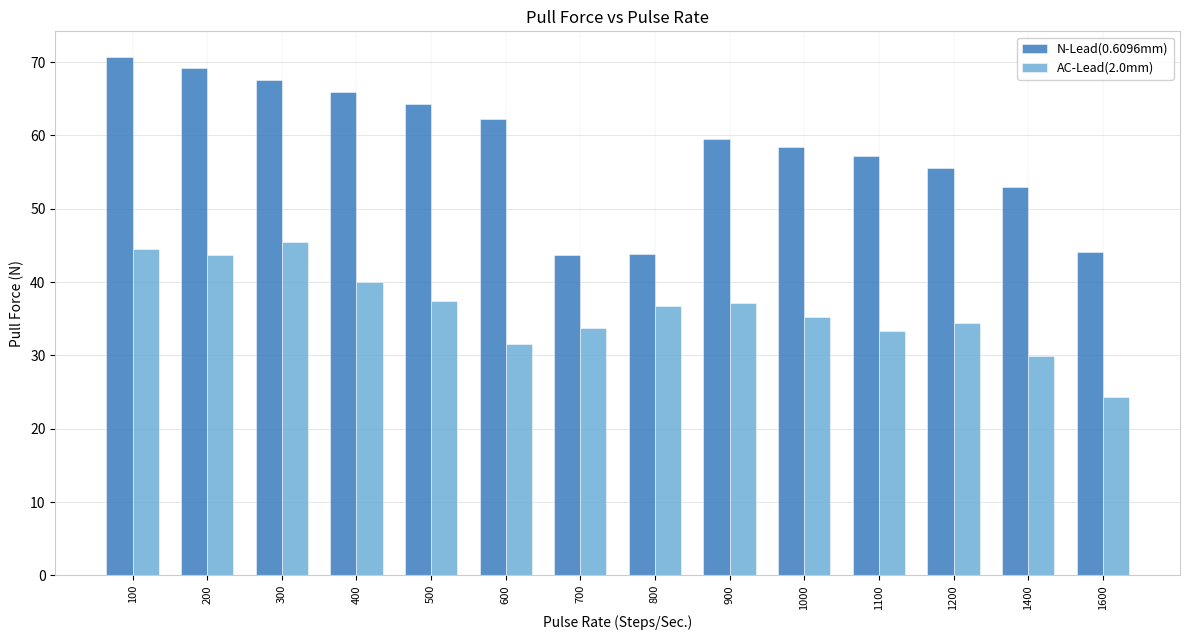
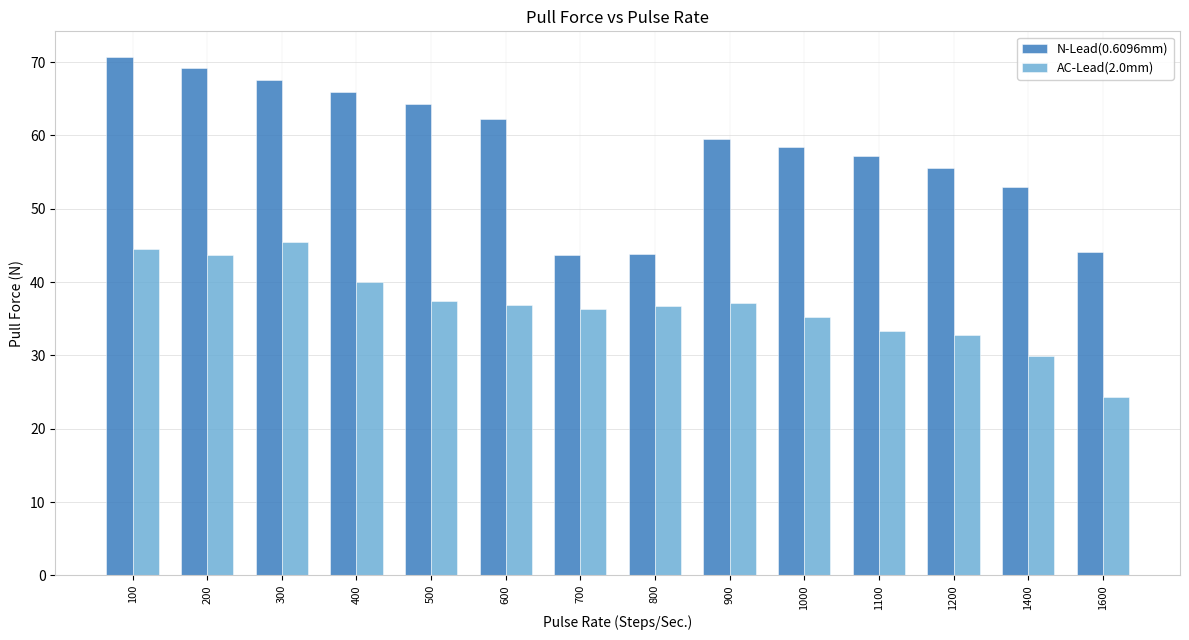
  {
    "N-Lead(0.6096mm)": {
      "100": 71,
      "200": 69,
      "300": 68,
      "400": 66,
      "500": 64,
      "600": 62,
      "700": 44,
      "800": 44,
      "900": 59,
      "1000": 58,
      "1100": 57,
      "1200": 56,
      "1400": 53,
      "1600": 44
    },
    "AC-Lead(2.0mm)": {
      "100": 44,
      "200": 44,
      "300": 46,
      "400": 40,
      "500": 37,
-     "600": 32,
-     "700": 34,
+     "600": 37,
+     "700": 36,
      "800": 37,
      "900": 37,
      "1000": 35,
      "1100": 33,
-     "1200": 34,
+     "1200": 33,
      "1400": 30,
      "1600": 24
    }
  }
